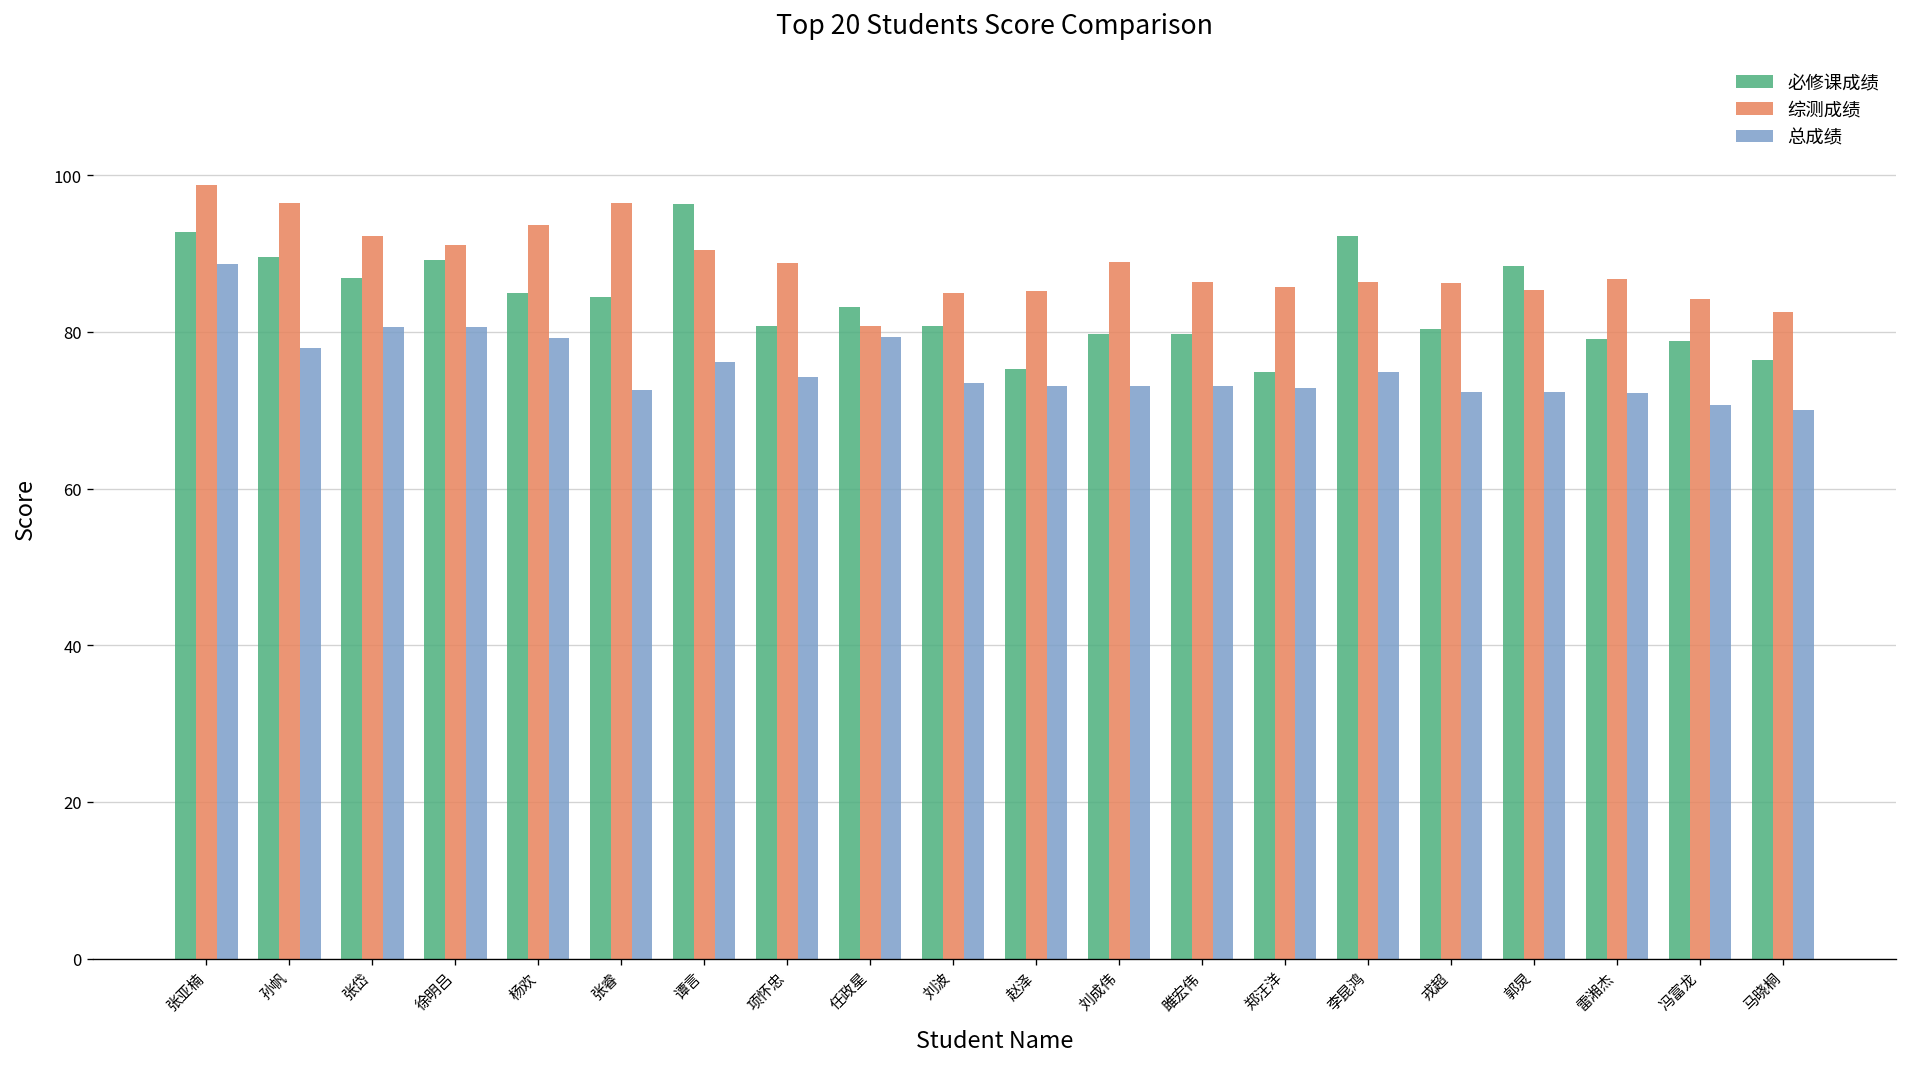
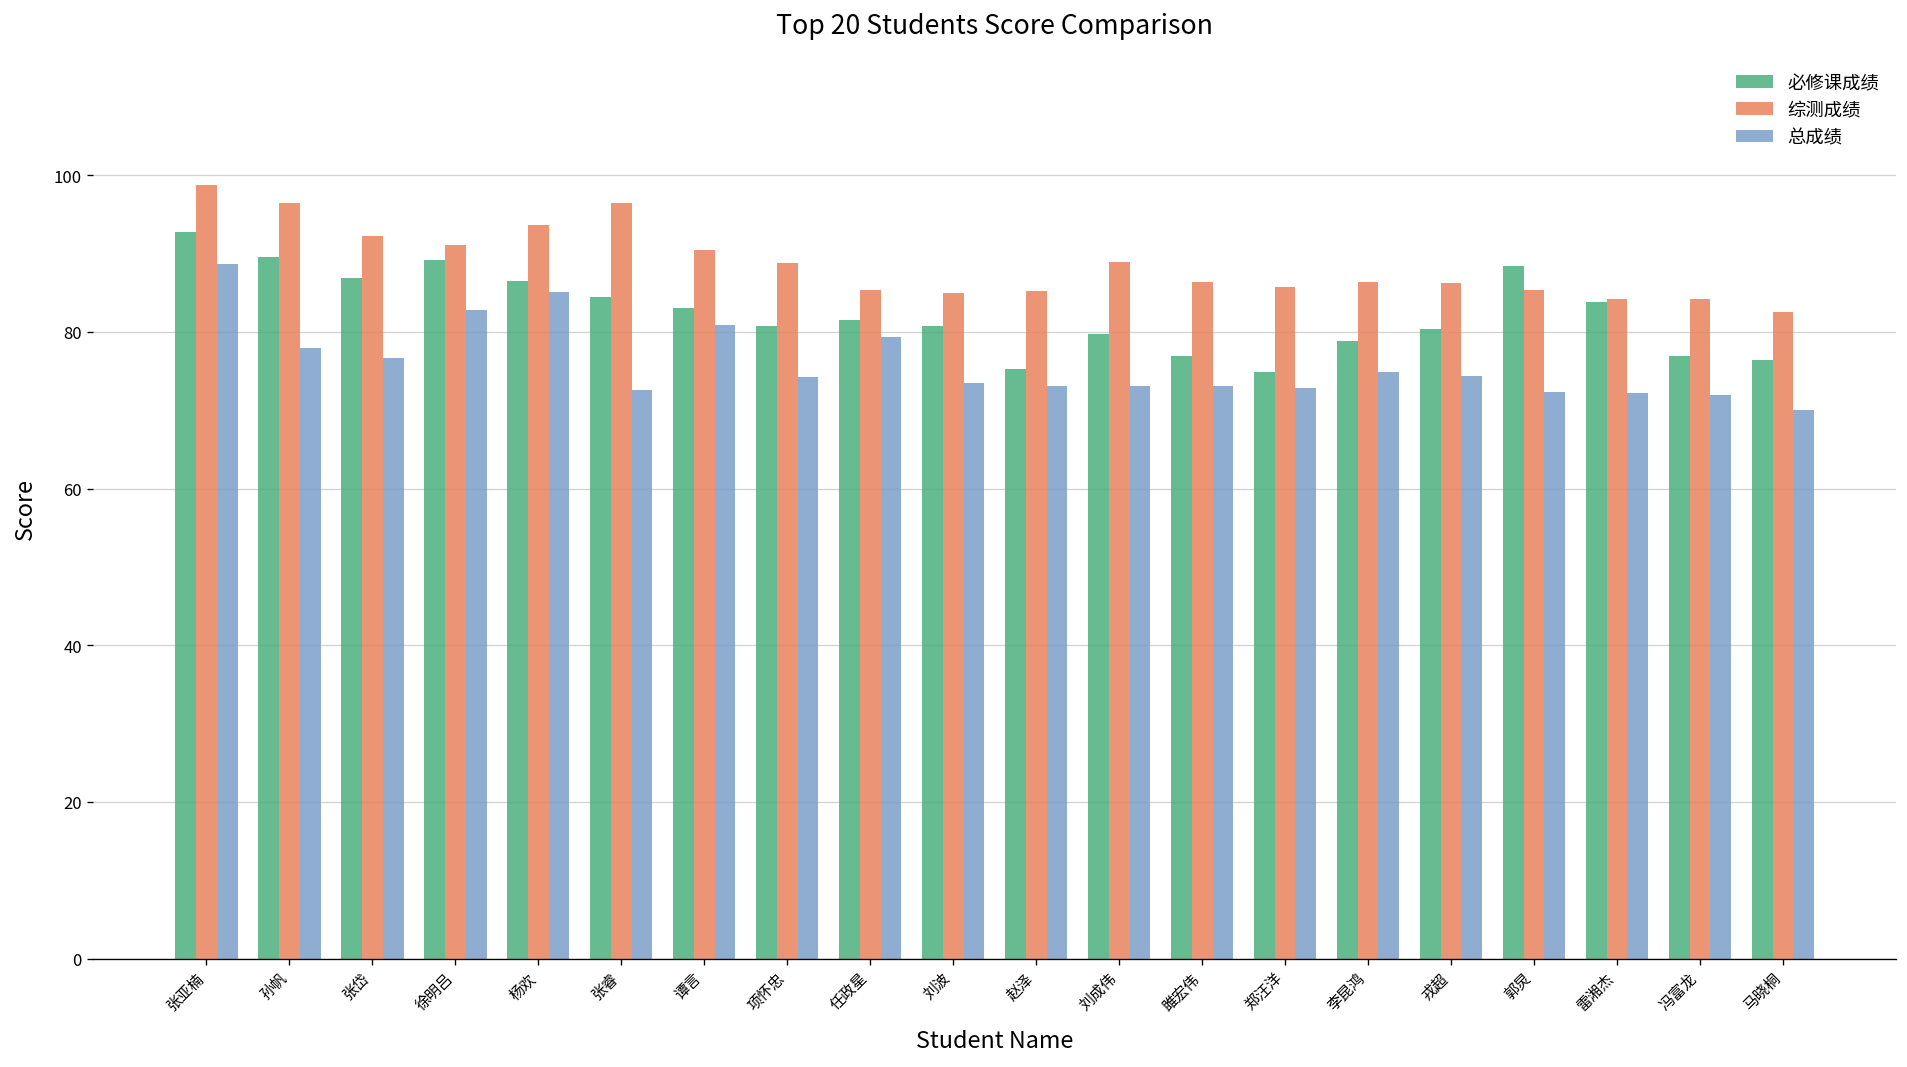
  {
    "必修课成绩": {
      "张亚楠": 93,
      "孙帆": 90,
      "张岱": 87,
      "徐明吕": 89,
-     "杨欢": 85,
+     "杨欢": 86,
      "张睿": 84,
-     "谭言": 96,
+     "谭言": 83,
      "项怀忠": 81,
-     "任政星": 83,
+     "任政星": 81,
      "刘波": 81,
      "赵泽": 75,
      "刘成伟": 80,
-     "雎宏伟": 80,
+     "雎宏伟": 77,
      "郑汪洋": 75,
-     "李昆鸿": 92,
+     "李昆鸿": 79,
      "戎超": 80,
      "郭炅": 88,
-     "雷湘杰": 79,
-     "冯富龙": 79,
+     "雷湘杰": 84,
+     "冯富龙": 77,
      "马晓桐": 76
    },
    "综测成绩": {
      "张亚楠": 99,
      "孙帆": 96,
      "张岱": 92,
      "徐明吕": 91,
      "杨欢": 94,
      "张睿": 96,
      "谭言": 90,
      "项怀忠": 89,
-     "任政星": 81,
+     "任政星": 85,
      "刘波": 85,
      "赵泽": 85,
      "刘成伟": 89,
      "雎宏伟": 86,
      "郑汪洋": 86,
      "李昆鸿": 86,
      "戎超": 86,
      "郭炅": 85,
-     "雷湘杰": 87,
+     "雷湘杰": 84,
      "冯富龙": 84,
      "马晓桐": 83
    },
    "总成绩": {
      "张亚楠": 89,
      "孙帆": 78,
-     "张岱": 81,
-     "徐明吕": 81,
-     "杨欢": 79,
+     "张岱": 77,
+     "徐明吕": 83,
+     "杨欢": 85,
      "张睿": 73,
-     "谭言": 76,
+     "谭言": 81,
      "项怀忠": 74,
      "任政星": 79,
      "刘波": 74,
      "赵泽": 73,
      "刘成伟": 73,
      "雎宏伟": 73,
      "郑汪洋": 73,
      "李昆鸿": 75,
-     "戎超": 72,
+     "戎超": 74,
      "郭炅": 72,
      "雷湘杰": 72,
-     "冯富龙": 71,
+     "冯富龙": 72,
      "马晓桐": 70
    }
  }
